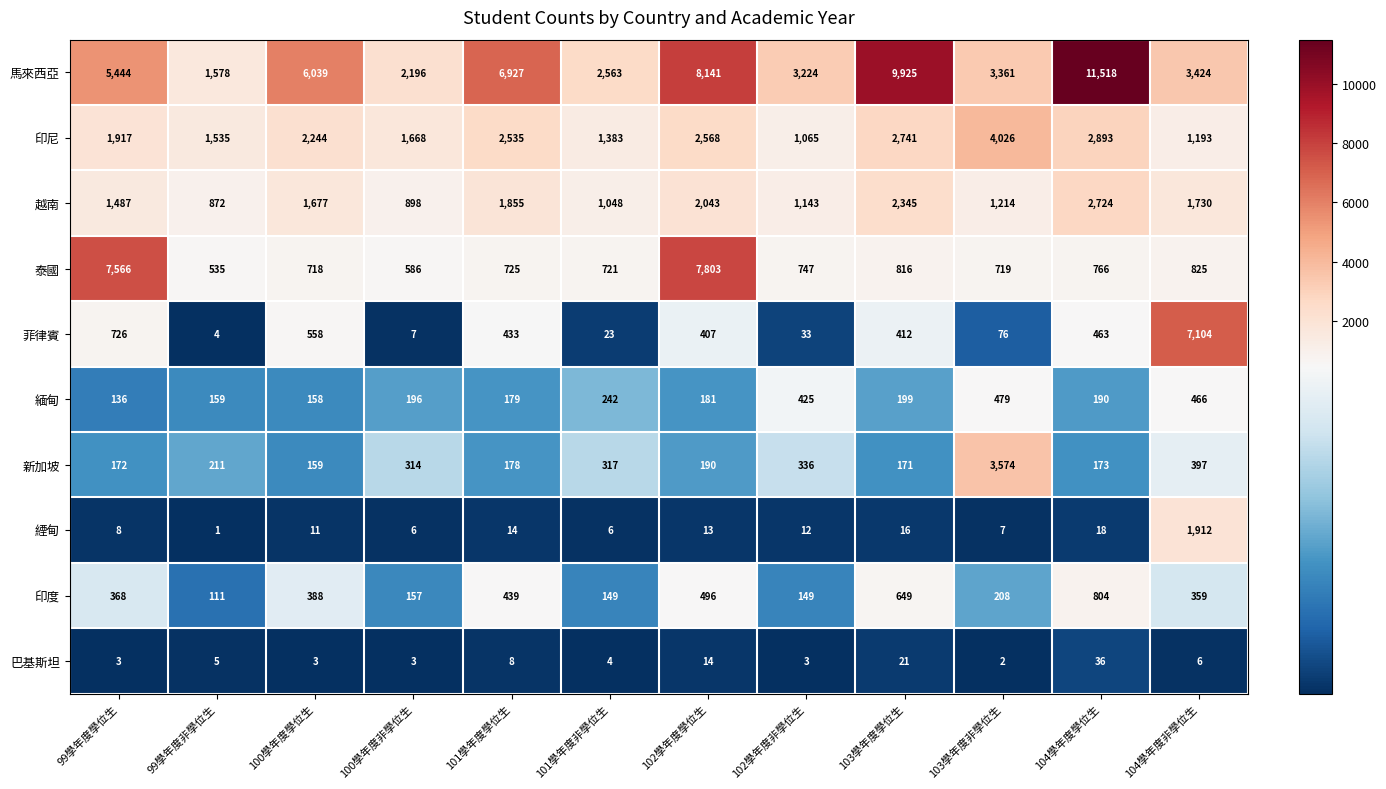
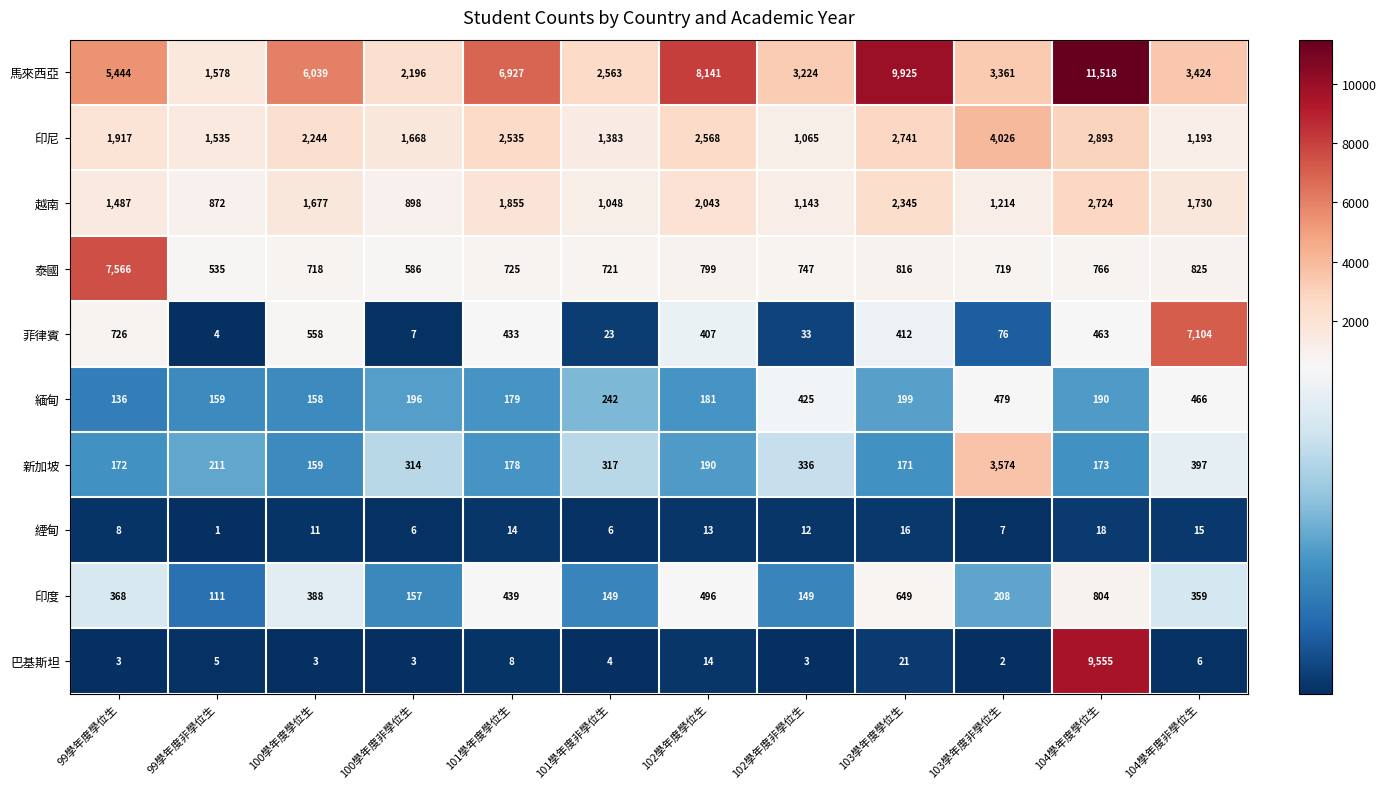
  {
    "馬來西亞": {
      "99學年度學位生": "5,444",
      "99學年度非學位生": "1,578",
      "100學年度學位生": "6,039",
      "100學年度非學位生": "2,196",
      "101學年度學位生": "6,927",
      "101學年度非學位生": "2,563",
      "102學年度學位生": "8,141",
      "102學年度非學位生": "3,224",
      "103學年度學位生": "9,925",
      "103學年度非學位生": "3,361",
      "104學年度學位生": "11,518",
      "104學年度非學位生": "3,424"
    },
    "印尼": {
      "99學年度學位生": "1,917",
      "99學年度非學位生": "1,535",
      "100學年度學位生": "2,244",
      "100學年度非學位生": "1,668",
      "101學年度學位生": "2,535",
      "101學年度非學位生": "1,383",
      "102學年度學位生": "2,568",
      "102學年度非學位生": "1,065",
      "103學年度學位生": "2,741",
      "103學年度非學位生": "4,026",
      "104學年度學位生": "2,893",
      "104學年度非學位生": "1,193"
    },
    "越南": {
      "99學年度學位生": "1,487",
      "99學年度非學位生": "872",
      "100學年度學位生": "1,677",
      "100學年度非學位生": "898",
      "101學年度學位生": "1,855",
      "101學年度非學位生": "1,048",
      "102學年度學位生": "2,043",
      "102學年度非學位生": "1,143",
      "103學年度學位生": "2,345",
      "103學年度非學位生": "1,214",
      "104學年度學位生": "2,724",
      "104學年度非學位生": "1,730"
    },
    "泰國": {
      "99學年度學位生": "7,566",
      "99學年度非學位生": "535",
      "100學年度學位生": "718",
      "100學年度非學位生": "586",
      "101學年度學位生": "725",
      "101學年度非學位生": "721",
-     "102學年度學位生": "7,803",
+     "102學年度學位生": "799",
      "102學年度非學位生": "747",
      "103學年度學位生": "816",
      "103學年度非學位生": "719",
      "104學年度學位生": "766",
      "104學年度非學位生": "825"
    },
    "菲律賓": {
      "99學年度學位生": "726",
      "99學年度非學位生": "4",
      "100學年度學位生": "558",
      "100學年度非學位生": "7",
      "101學年度學位生": "433",
      "101學年度非學位生": "23",
      "102學年度學位生": "407",
      "102學年度非學位生": "33",
      "103學年度學位生": "412",
      "103學年度非學位生": "76",
      "104學年度學位生": "463",
      "104學年度非學位生": "7,104"
    },
    "緬甸": {
      "99學年度學位生": "136",
      "99學年度非學位生": "159",
      "100學年度學位生": "158",
      "100學年度非學位生": "196",
      "101學年度學位生": "179",
      "101學年度非學位生": "242",
      "102學年度學位生": "181",
      "102學年度非學位生": "425",
      "103學年度學位生": "199",
      "103學年度非學位生": "479",
      "104學年度學位生": "190",
      "104學年度非學位生": "466"
    },
    "新加坡": {
      "99學年度學位生": "172",
      "99學年度非學位生": "211",
      "100學年度學位生": "159",
      "100學年度非學位生": "314",
      "101學年度學位生": "178",
      "101學年度非學位生": "317",
      "102學年度學位生": "190",
      "102學年度非學位生": "336",
      "103學年度學位生": "171",
      "103學年度非學位生": "3,574",
      "104學年度學位生": "173",
      "104學年度非學位生": "397"
    },
    "緸甸": {
      "99學年度學位生": "8",
      "99學年度非學位生": "1",
      "100學年度學位生": "11",
      "100學年度非學位生": "6",
      "101學年度學位生": "14",
      "101學年度非學位生": "6",
      "102學年度學位生": "13",
      "102學年度非學位生": "12",
      "103學年度學位生": "16",
      "103學年度非學位生": "7",
      "104學年度學位生": "18",
-     "104學年度非學位生": "1,912"
+     "104學年度非學位生": "15"
    },
    "印度": {
      "99學年度學位生": "368",
      "99學年度非學位生": "111",
      "100學年度學位生": "388",
      "100學年度非學位生": "157",
      "101學年度學位生": "439",
      "101學年度非學位生": "149",
      "102學年度學位生": "496",
      "102學年度非學位生": "149",
      "103學年度學位生": "649",
      "103學年度非學位生": "208",
      "104學年度學位生": "804",
      "104學年度非學位生": "359"
    },
    "巴基斯坦": {
      "99學年度學位生": "3",
      "99學年度非學位生": "5",
      "100學年度學位生": "3",
      "100學年度非學位生": "3",
      "101學年度學位生": "8",
      "101學年度非學位生": "4",
      "102學年度學位生": "14",
      "102學年度非學位生": "3",
      "103學年度學位生": "21",
      "103學年度非學位生": "2",
-     "104學年度學位生": "36",
+     "104學年度學位生": "9,555",
      "104學年度非學位生": "6"
    }
  }
